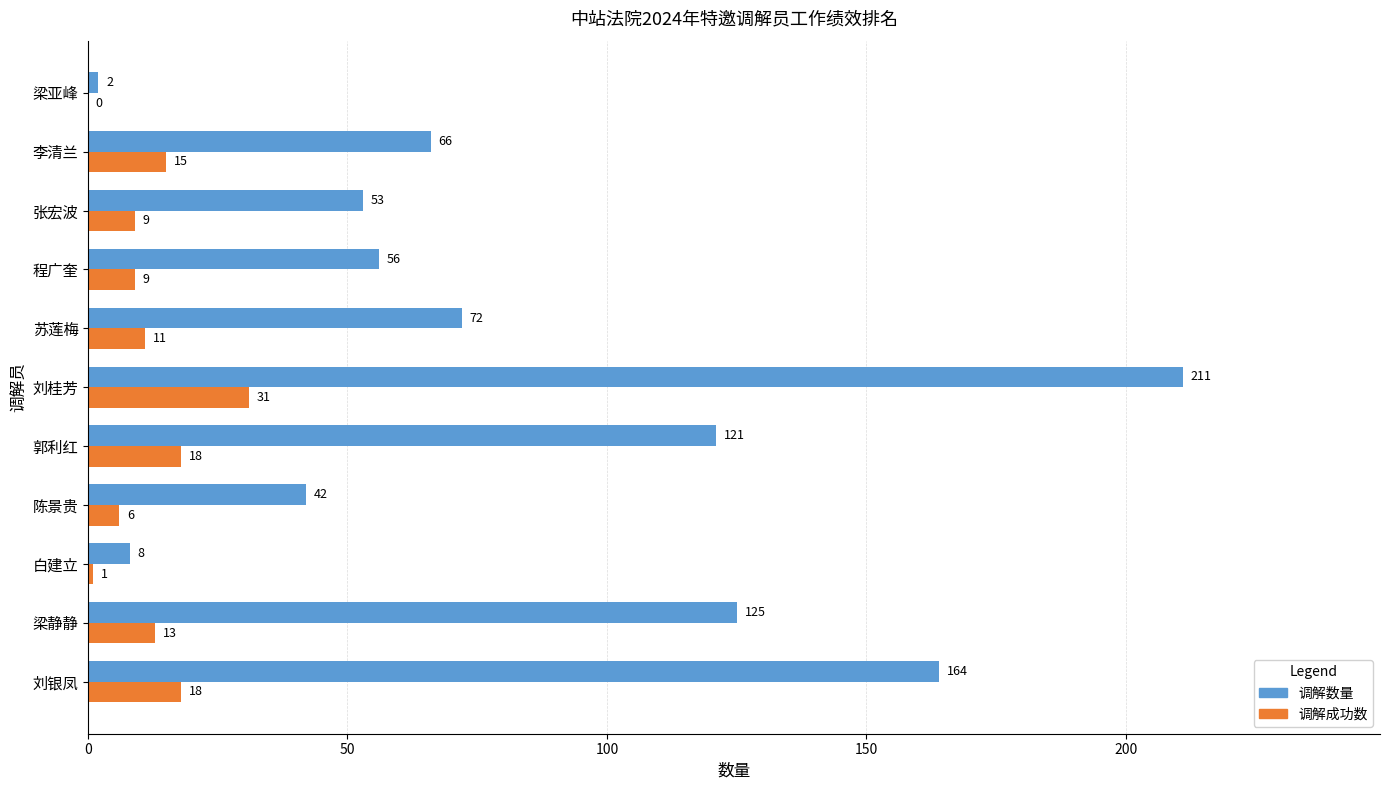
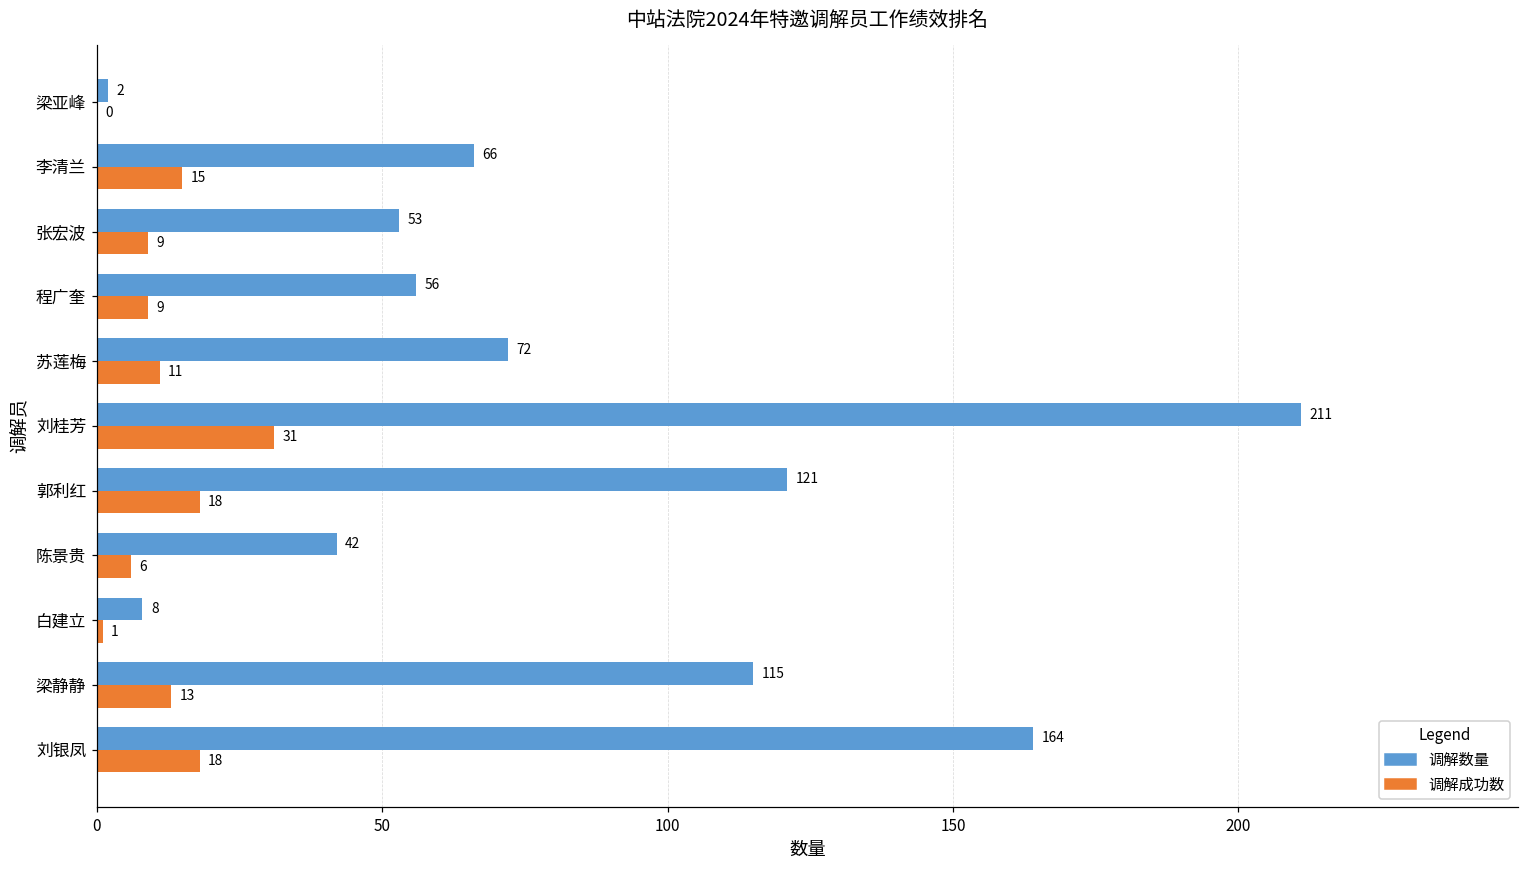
  {
    "调解数量": {
      "梁亚峰": 2,
      "李清兰": 66,
      "张宏波": 53,
      "程广奎": 56,
      "苏莲梅": 72,
      "刘桂芳": 211,
      "郭利红": 121,
      "陈景贵": 42,
      "白建立": 8,
-     "梁静静": 125,
+     "梁静静": 115,
      "刘银凤": 164
    },
    "调解成功数": {
      "梁亚峰": 0,
      "李清兰": 15,
      "张宏波": 9,
      "程广奎": 9,
      "苏莲梅": 11,
      "刘桂芳": 31,
      "郭利红": 18,
      "陈景贵": 6,
      "白建立": 1,
      "梁静静": 13,
      "刘银凤": 18
    }
  }
